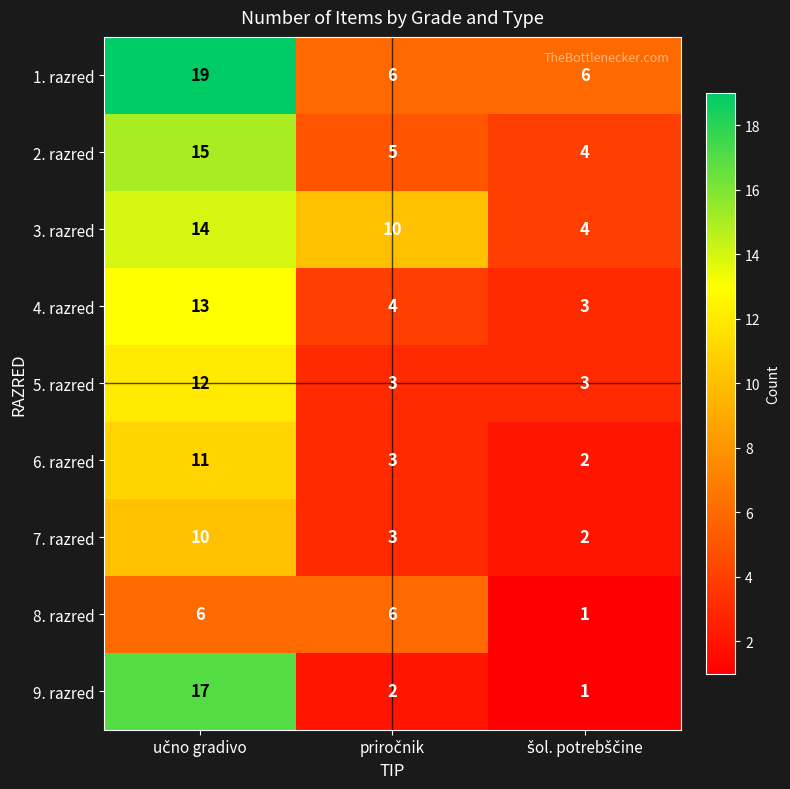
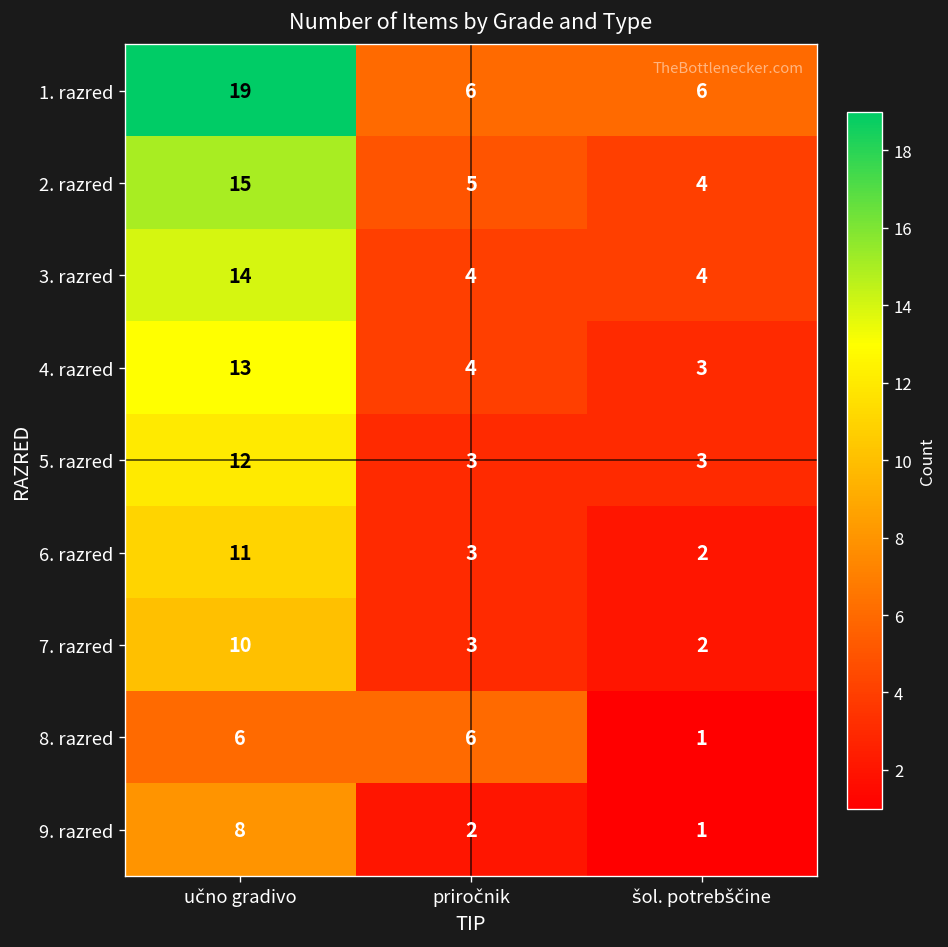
  {
    "1. razred": {
      "učno gradivo": 19,
      "priročnik": 6
    },
    "2. razred": {
      "učno gradivo": 15,
      "priročnik": 5,
      "šol. potrebščine": 4
    },
    "3. razred": {
      "učno gradivo": 14,
-     "priročnik": 10,
+     "priročnik": 4,
      "šol. potrebščine": 4
    },
    "4. razred": {
      "učno gradivo": 13,
      "priročnik": 4,
      "šol. potrebščine": 3
    },
    "5. razred": {
      "učno gradivo": 12,
      "priročnik": 3,
      "šol. potrebščine": 3
    },
    "6. razred": {
      "učno gradivo": 11,
      "priročnik": 3,
      "šol. potrebščine": 2
    },
    "7. razred": {
      "učno gradivo": 10,
      "priročnik": 3,
      "šol. potrebščine": 2
    },
    "8. razred": {
      "učno gradivo": 6,
      "priročnik": 6,
      "šol. potrebščine": 1
    },
    "9. razred": {
-     "učno gradivo": 17,
+     "učno gradivo": 8,
      "priročnik": 2,
      "šol. potrebščine": 1
    }
  }
